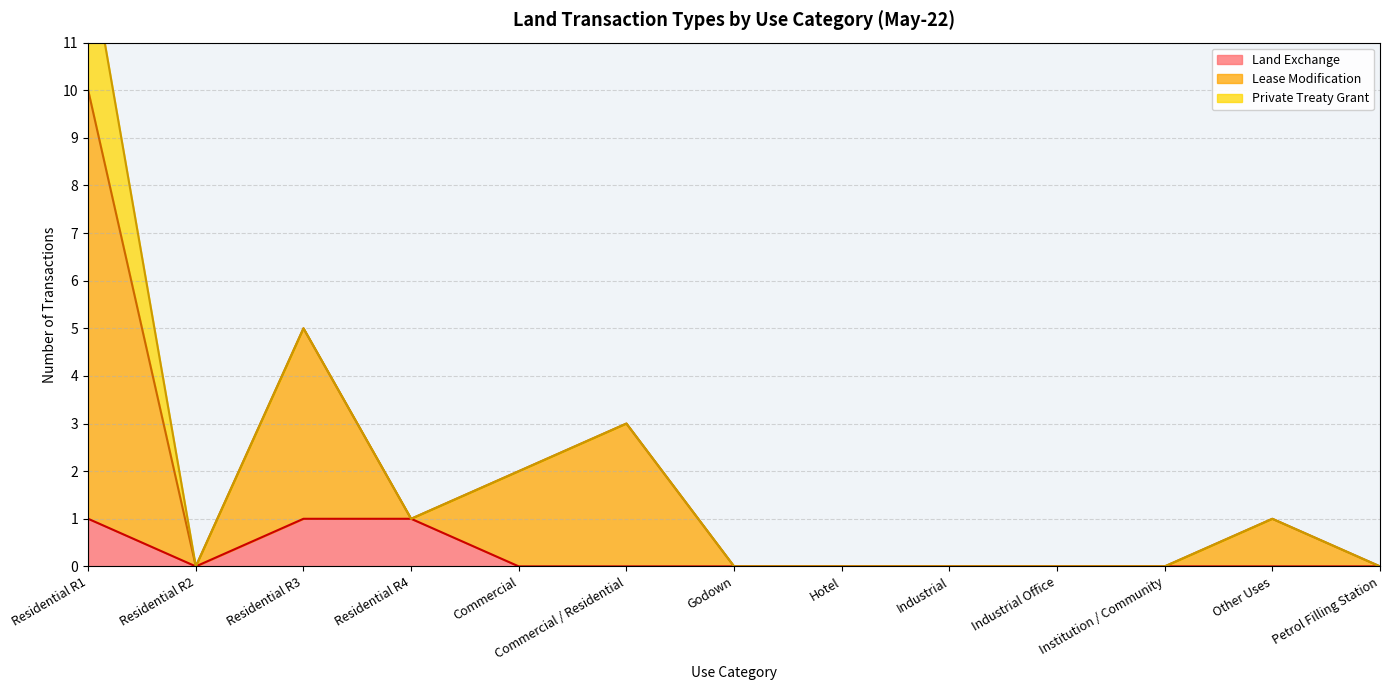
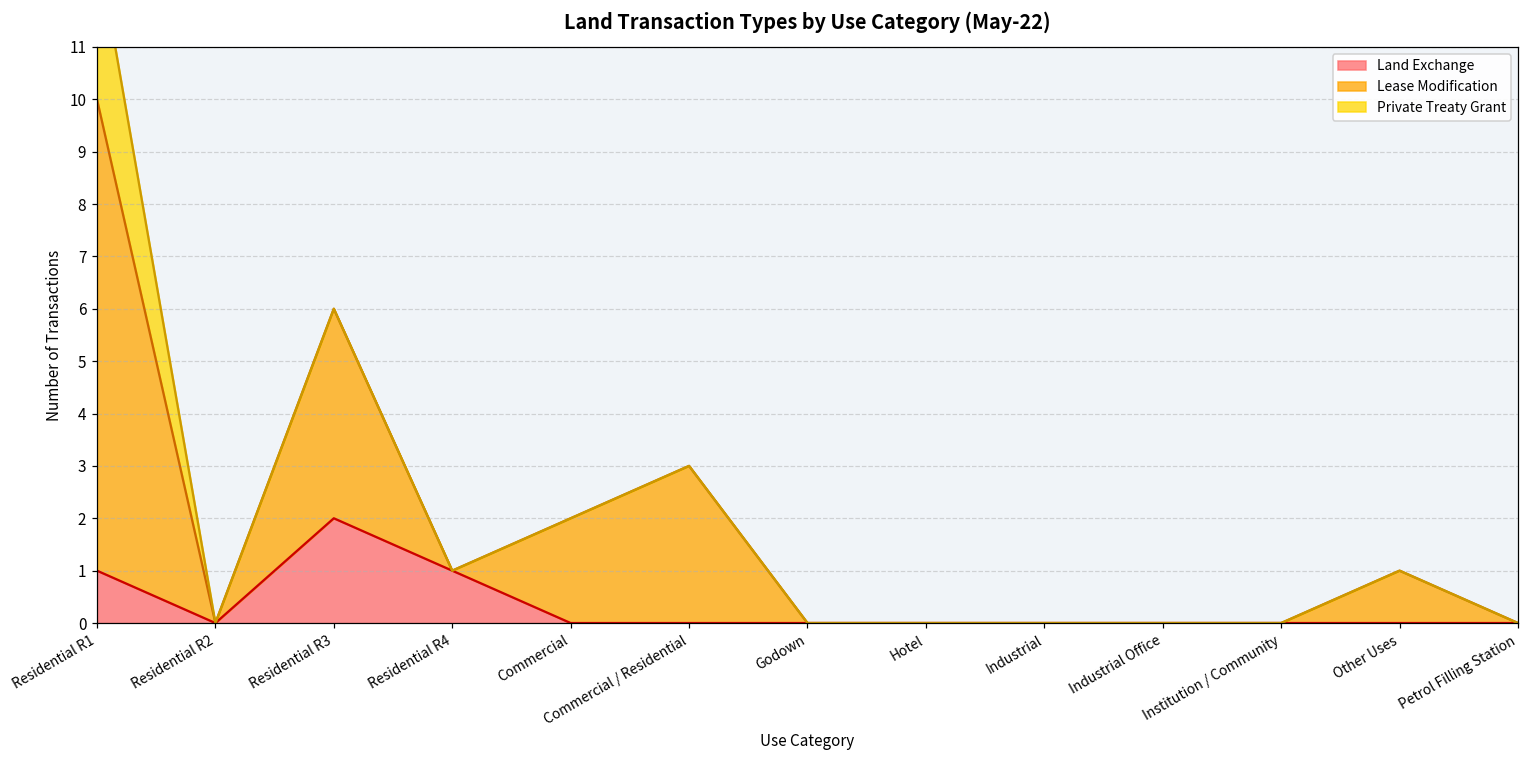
  {
    "Land Exchange": {
      "Residential R1": 1,
-     "Residential R3": 1,
+     "Residential R3": 2,
      "Commercial": 0,
      "Commercial / Residential": 0,
      "Other Uses": 0
    }
  }
